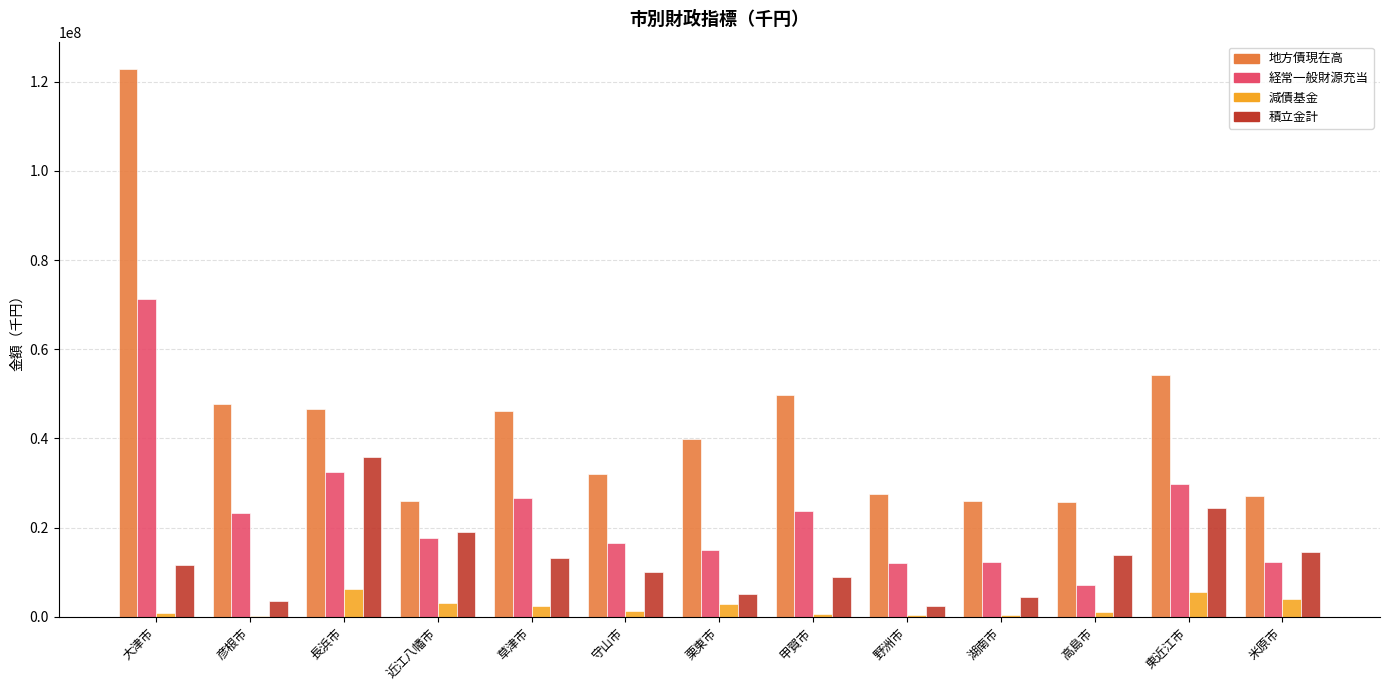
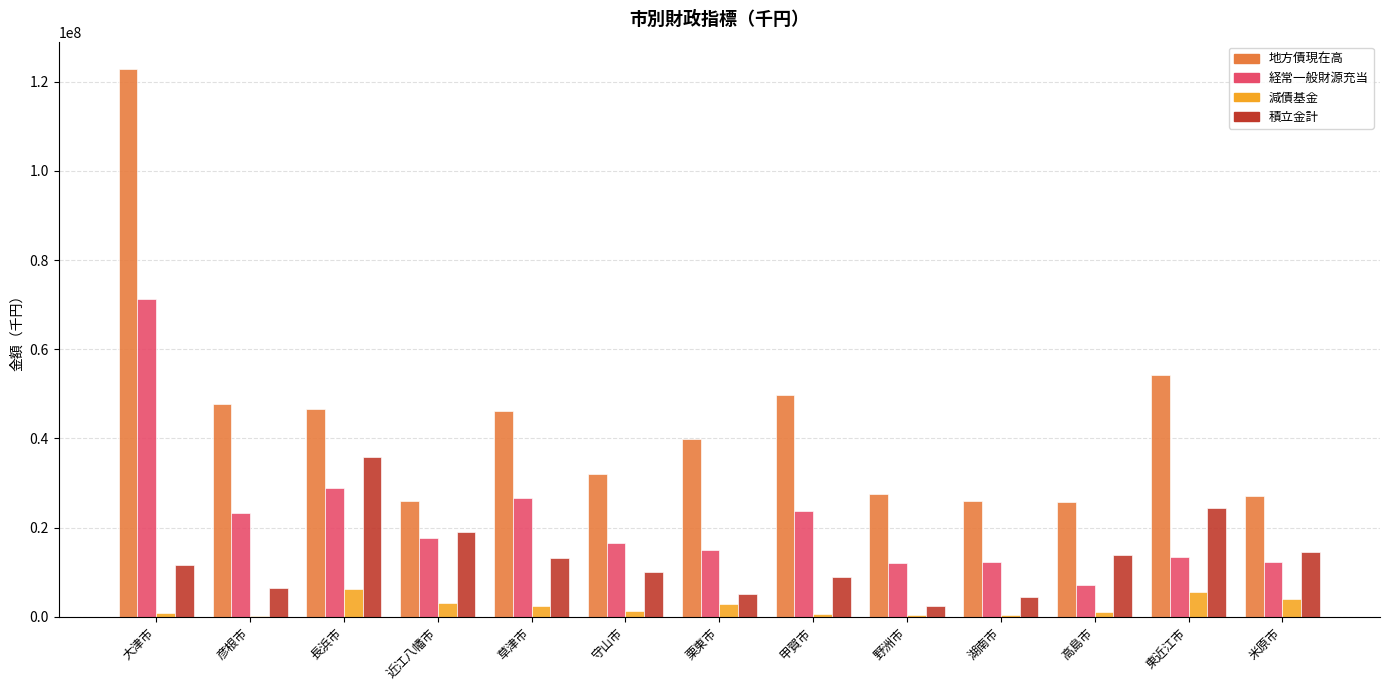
  {
    "経常一般財源充当": {
      "大津市": 71000000,
      "彦根市": 23000000,
-     "長浜市": 33000000,
+     "長浜市": 29000000,
      "近江八幡市": 18000000,
      "草津市": 27000000,
      "守山市": 16000000,
      "栗東市": 15000000,
      "甲賀市": 24000000,
      "野洲市": 12000000,
      "湖南市": 12000000,
      "高島市": 7000000,
-     "東近江市": 30000000,
+     "東近江市": 13000000,
      "米原市": 12000000
    },
    "積立金計": {
      "大津市": 12000000,
-     "彦根市": 4000000,
+     "彦根市": 6000000,
      "長浜市": 36000000,
      "近江八幡市": 19000000,
      "草津市": 13000000,
      "守山市": 10000000,
      "栗東市": 5000000,
      "甲賀市": 9000000,
      "野洲市": 3000000,
      "湖南市": 4000000,
      "高島市": 14000000,
      "東近江市": 24000000,
      "米原市": 15000000
    }
  }
